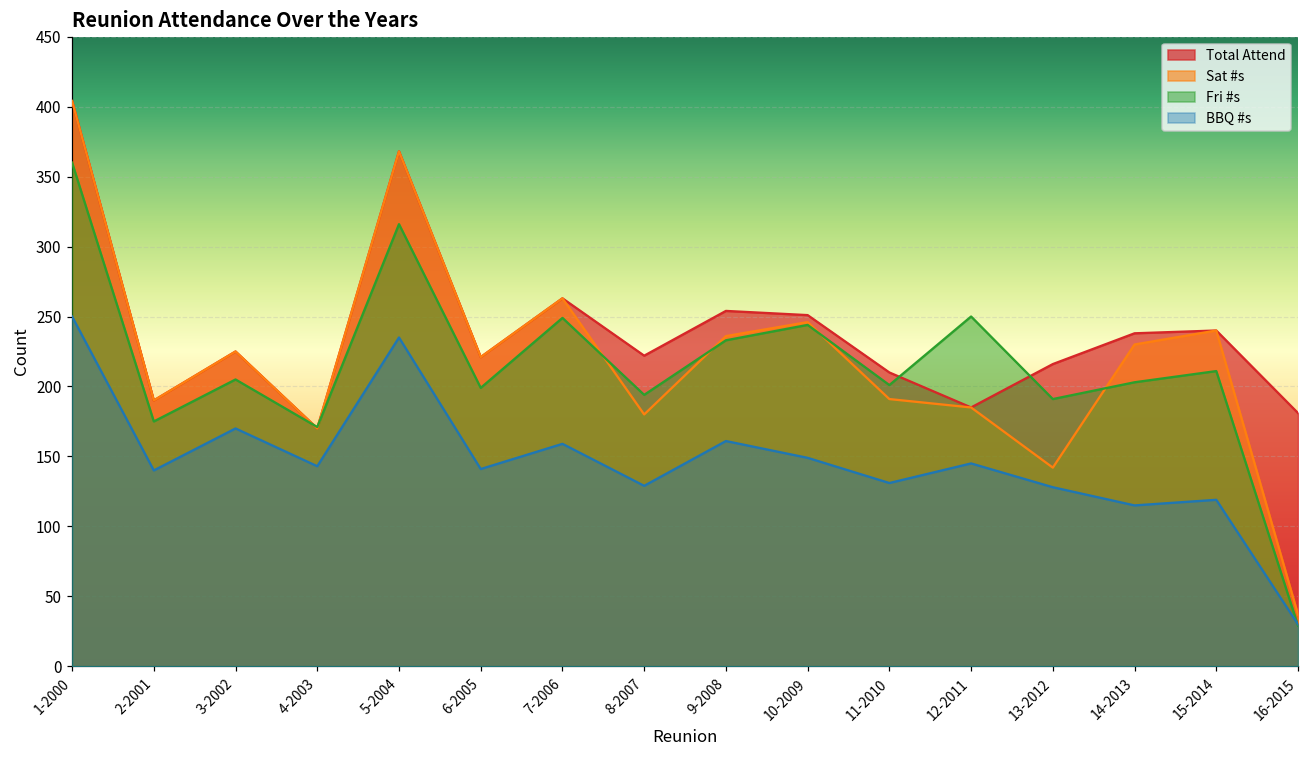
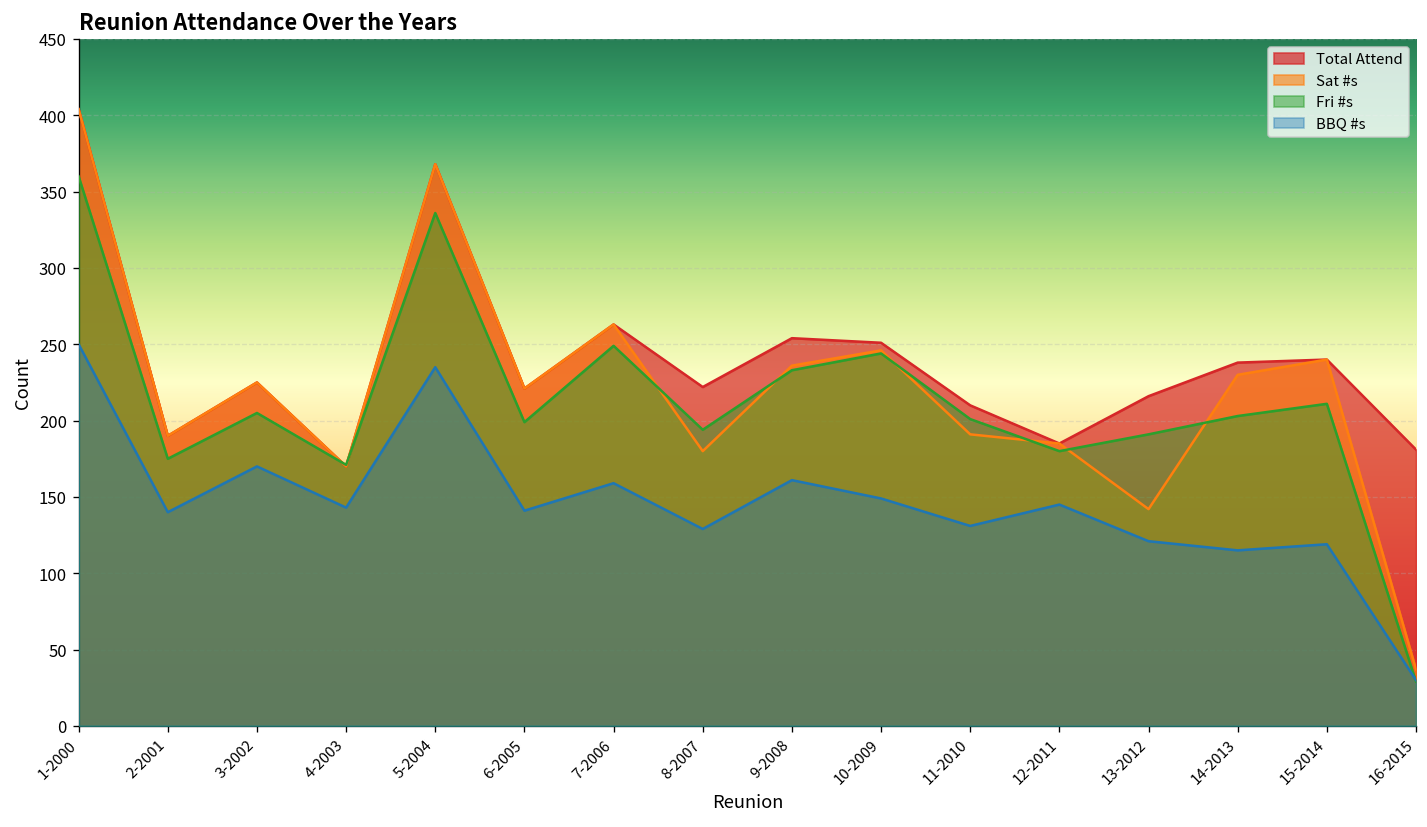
  {
    "Total Attend": {
      "8-2007": 222,
      "9-2008": 254,
      "10-2009": 251,
      "11-2010": 210,
      "13-2012": 216,
      "14-2013": 238,
      "16-2015": 181
    },
    "Sat #s": {
      "8-2007": 180,
      "9-2008": 236,
      "10-2009": 246,
      "11-2010": 191,
      "13-2012": 142,
      "14-2013": 230,
      "16-2015": 37
    },
    "Fri #s": {
      "1-2000": 360,
      "2-2001": 175,
      "3-2002": 205,
-     "5-2004": 316,
+     "5-2004": 336,
      "6-2005": 199,
      "7-2006": 249,
      "8-2007": 194,
      "9-2008": 233,
      "10-2009": 244,
      "11-2010": 201,
-     "12-2011": 250,
+     "12-2011": 180,
      "13-2012": 191,
      "14-2013": 203,
      "15-2014": 211
    },
    "BBQ #s": {
      "1-2000": 250,
      "2-2001": 140,
      "3-2002": 170,
      "4-2003": 143,
      "5-2004": 235,
      "6-2005": 141,
      "7-2006": 159,
      "8-2007": 129,
      "9-2008": 161,
      "10-2009": 149,
      "11-2010": 131,
      "12-2011": 145,
-     "13-2012": 128,
+     "13-2012": 121,
      "14-2013": 115,
      "15-2014": 119
    }
  }
